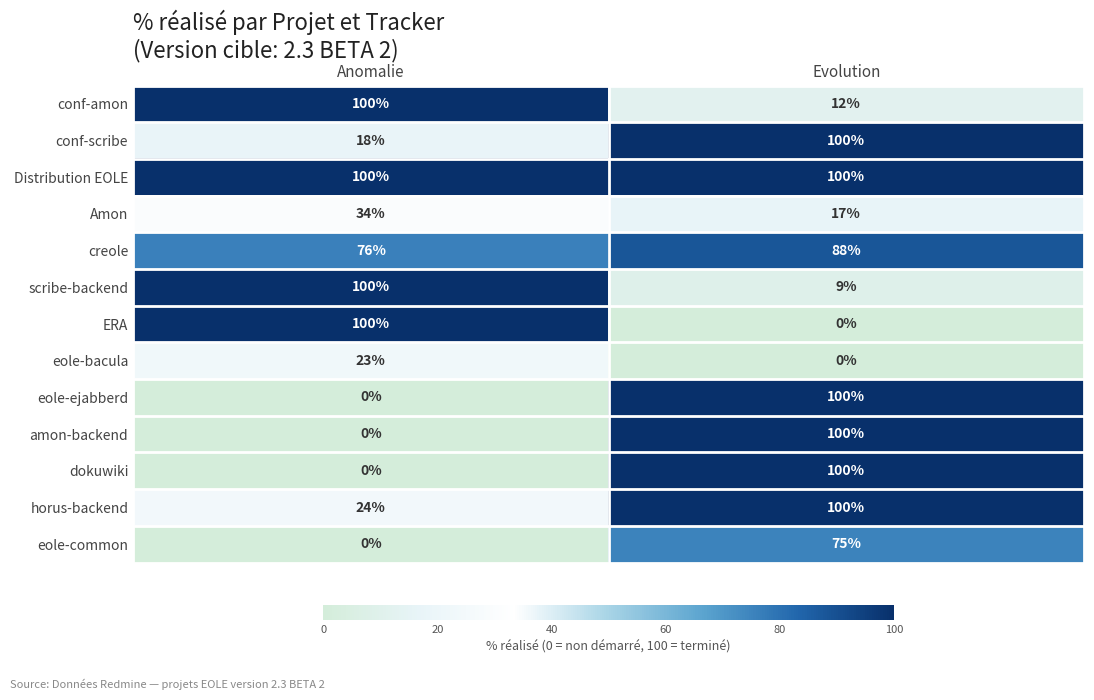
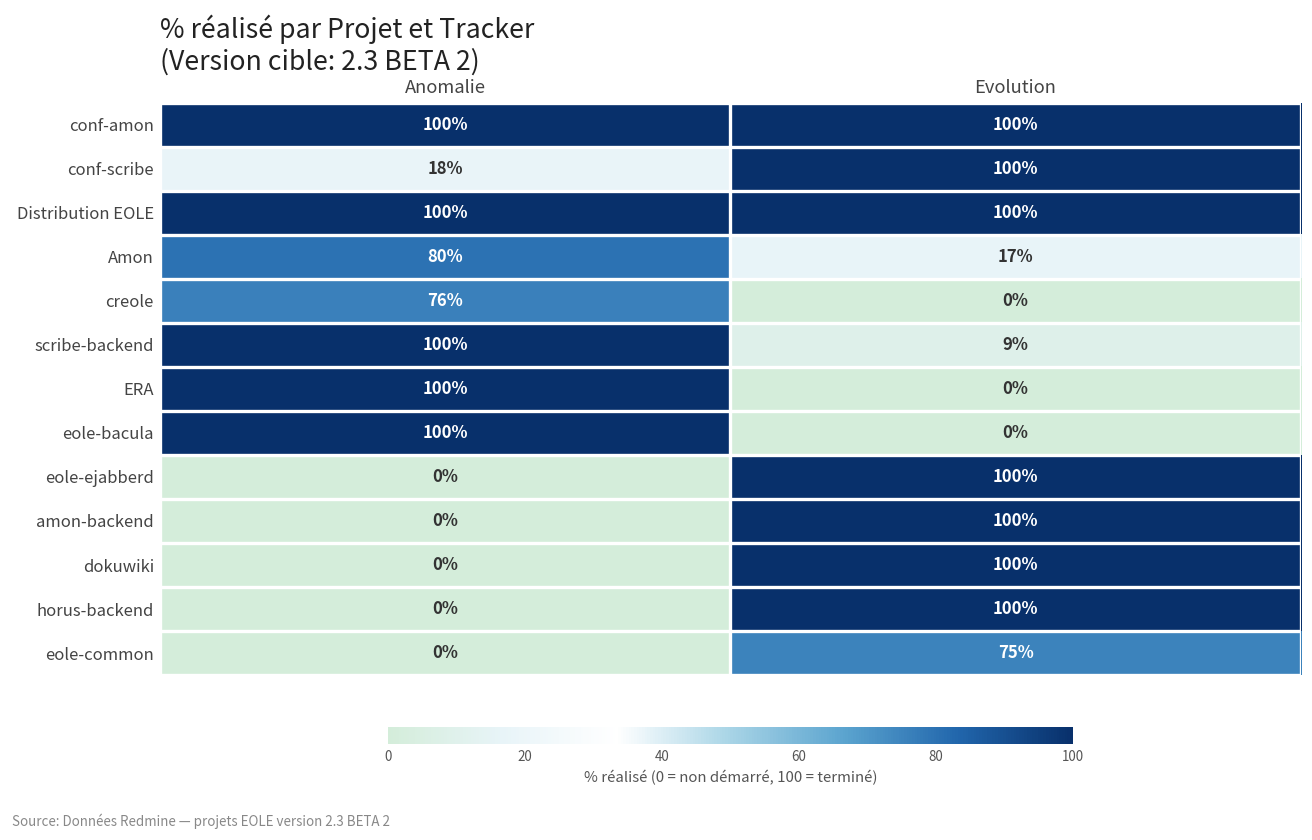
  {
    "conf-amon": {
      "Anomalie": "100%",
-     "Evolution": "12%"
+     "Evolution": "100%"
    },
    "conf-scribe": {
      "Anomalie": "18%",
      "Evolution": "100%"
    },
    "Distribution EOLE": {
      "Anomalie": "100%",
      "Evolution": "100%"
    },
    "Amon": {
-     "Anomalie": "34%",
+     "Anomalie": "80%",
      "Evolution": "17%"
    },
    "creole": {
      "Anomalie": "76%",
-     "Evolution": "88%"
+     "Evolution": "0%"
    },
    "scribe-backend": {
      "Anomalie": "100%",
      "Evolution": "9%"
    },
    "ERA": {
      "Anomalie": "100%",
      "Evolution": "0%"
    },
    "eole-bacula": {
-     "Anomalie": "23%",
+     "Anomalie": "100%",
      "Evolution": "0%"
    },
    "eole-ejabberd": {
      "Anomalie": "0%",
      "Evolution": "100%"
    },
    "amon-backend": {
      "Anomalie": "0%",
      "Evolution": "100%"
    },
    "dokuwiki": {
      "Anomalie": "0%",
      "Evolution": "100%"
    },
    "horus-backend": {
-     "Anomalie": "24%",
+     "Anomalie": "0%",
      "Evolution": "100%"
    },
    "eole-common": {
      "Anomalie": "0%",
      "Evolution": "75%"
    }
  }
